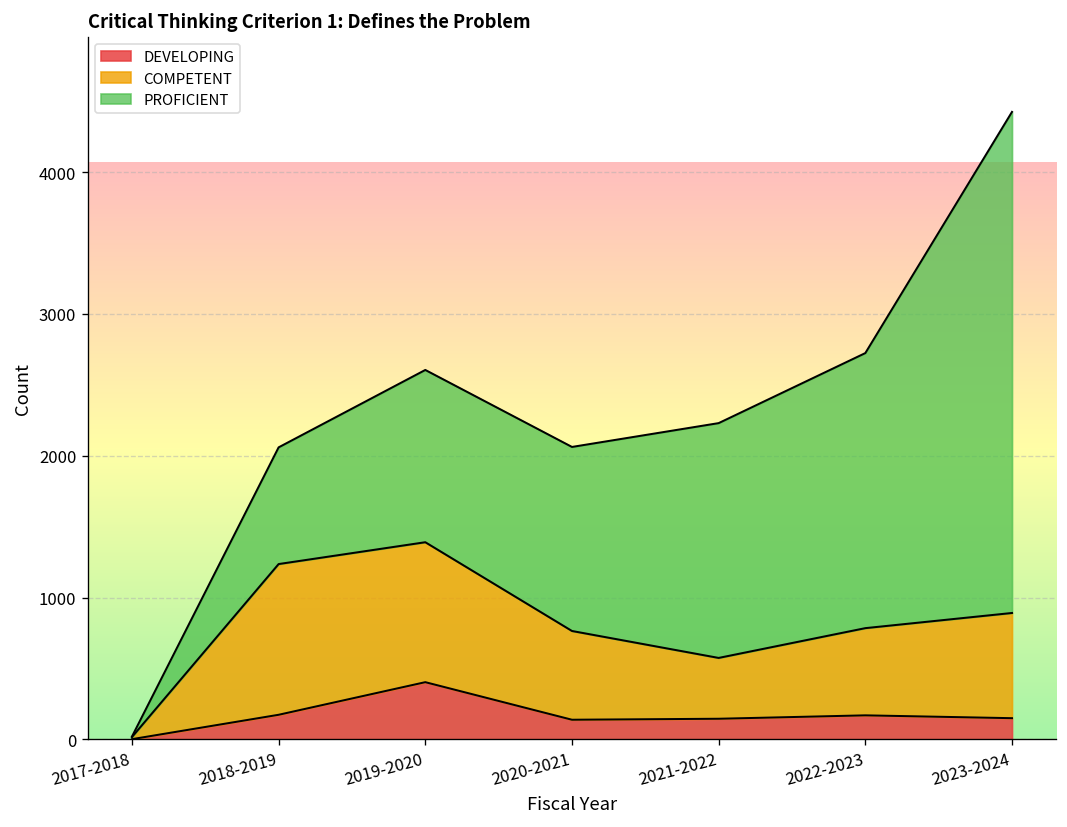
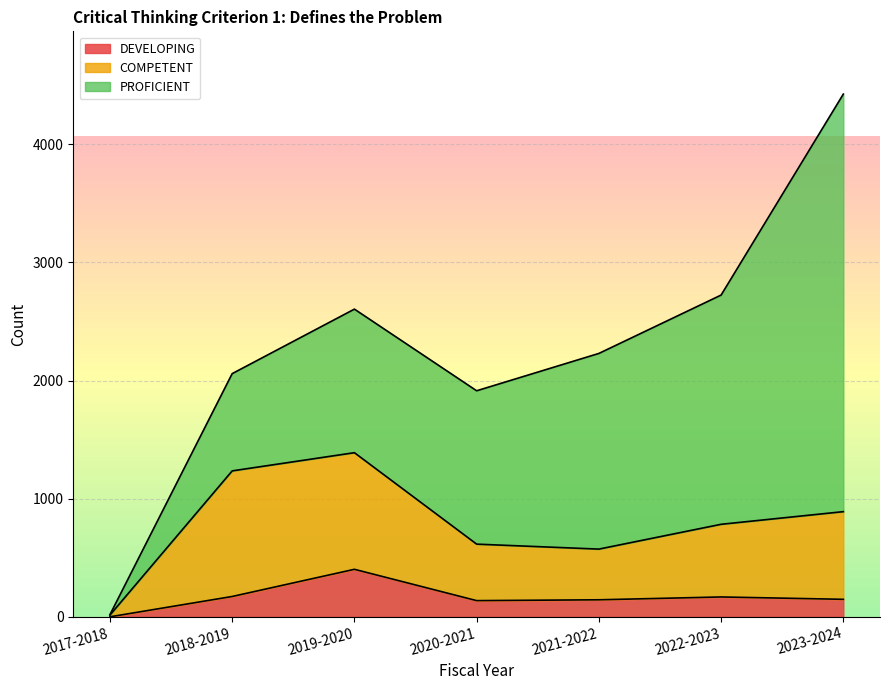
  {
    "DEVELOPING": {
      "2018-2019": 170,
      "2019-2020": 400,
      "2020-2021": 140,
      "2021-2022": 150,
      "2022-2023": 170,
      "2023-2024": 150
    },
    "COMPETENT": {
      "2018-2019": 1060,
      "2019-2020": 990,
-     "2020-2021": 630,
+     "2020-2021": 480,
      "2021-2022": 430,
      "2022-2023": 620,
      "2023-2024": 740
    },
    "PROFICIENT": {
      "2018-2019": 820,
      "2019-2020": 1220,
      "2020-2021": 1300,
      "2021-2022": 1660,
      "2022-2023": 1940,
      "2023-2024": 3530
    }
  }
